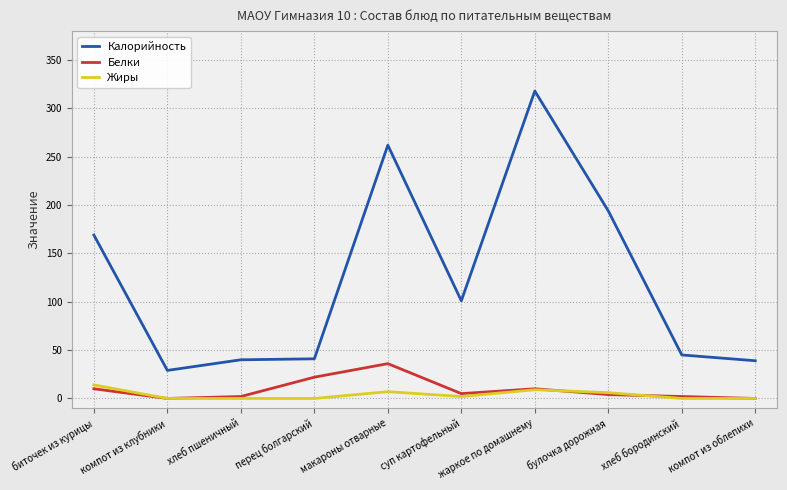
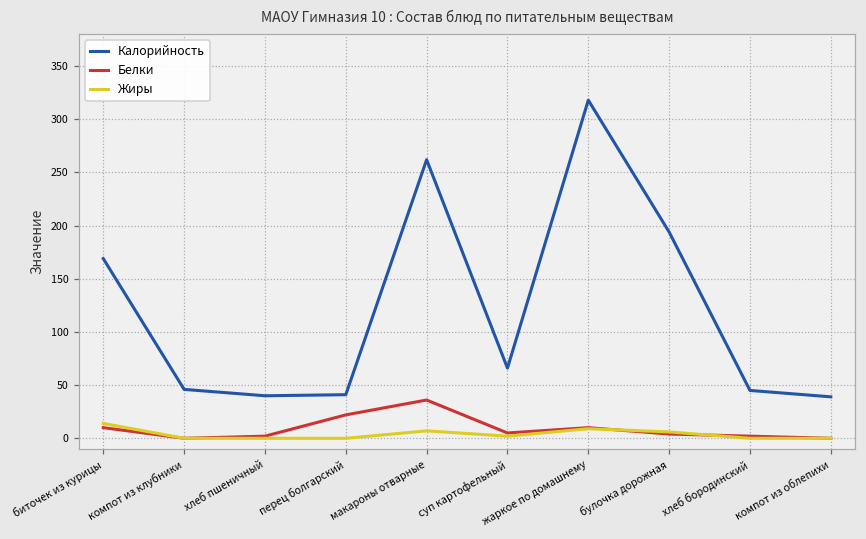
  {
    "Калорийность": {
      "биточек из курицы": 170,
-     "компот из клубники": 30,
+     "компот из клубники": 50,
      "хлеб пшеничный": 40,
      "перец болгарский": 40,
      "макароны отварные": 260,
-     "суп картофельный": 100,
+     "суп картофельный": 70,
      "жаркое по домашнему": 320,
      "булочка дорожная": 190,
      "хлеб бородинский": 50,
      "компот из облепихи": 40
    },
    "Белки": {
      "биточек из курицы": 10,
      "перец болгарский": 20,
      "макароны отварные": 40,
      "суп картофельный": 10
    },
    "Жиры": {
      "биточек из курицы": 10,
      "перец болгарский": 0,
      "макароны отварные": 10,
      "суп картофельный": 0
    }
  }
